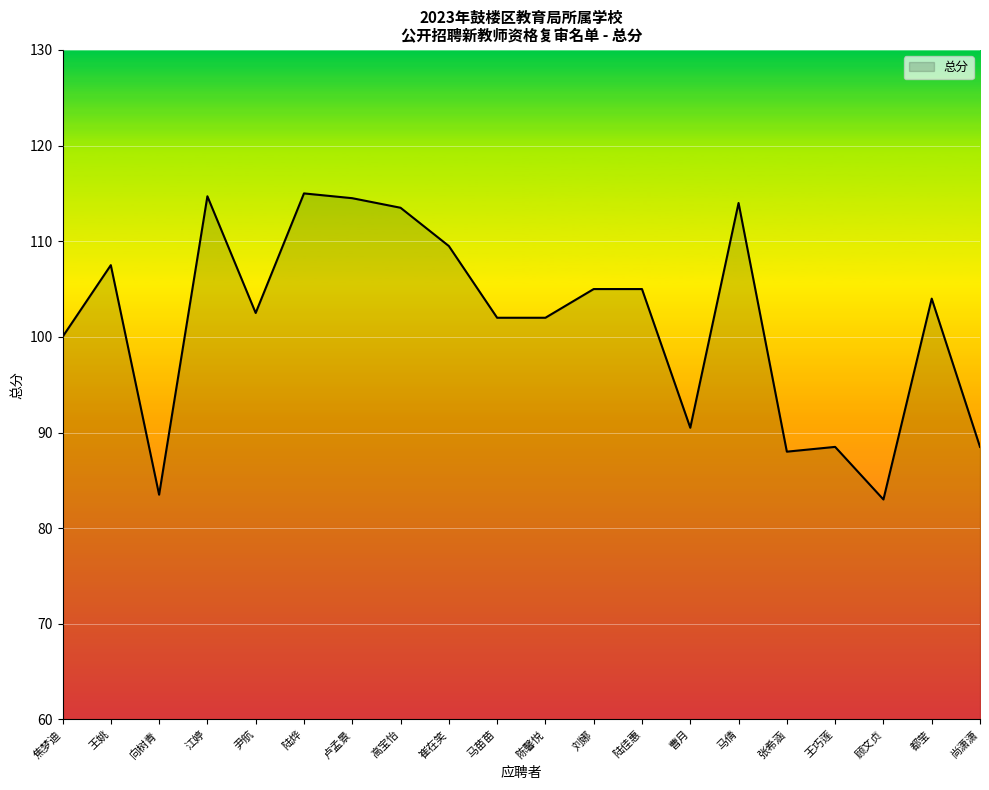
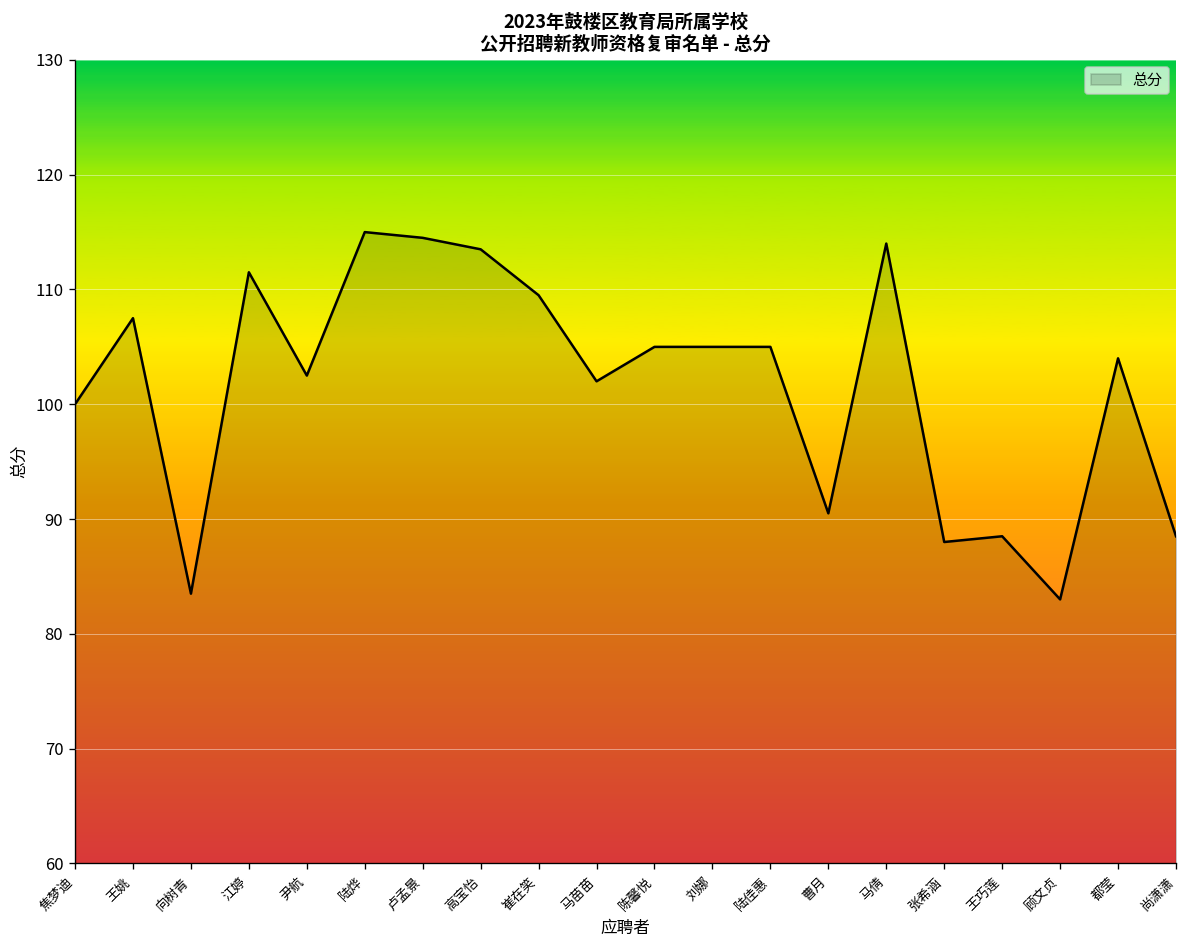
  {
    "焦梦迪": 100,
    "王姚": 108,
    "向树青": 84,
-   "江婷": 115,
+   "江婷": 112,
    "尹航": 103,
    "陆烨": 115,
    "卢孟景": 115,
    "高宝怡": 114,
    "崔在笑": 110,
    "马苗苗": 102,
-   "陈馨悦": 102,
+   "陈馨悦": 105,
    "刘娜": 105,
    "陆佳惠": 105,
    "曹月": 91,
    "马倩": 114,
    "张希涵": 88,
    "王巧莲": 89,
    "顾文贞": 83,
    "都莹": 104,
    "尚潇潇": 89
  }
